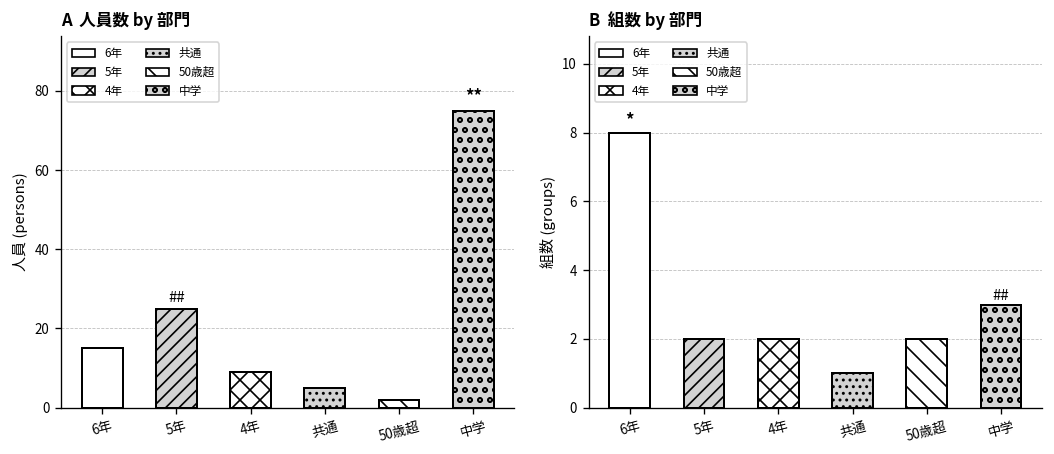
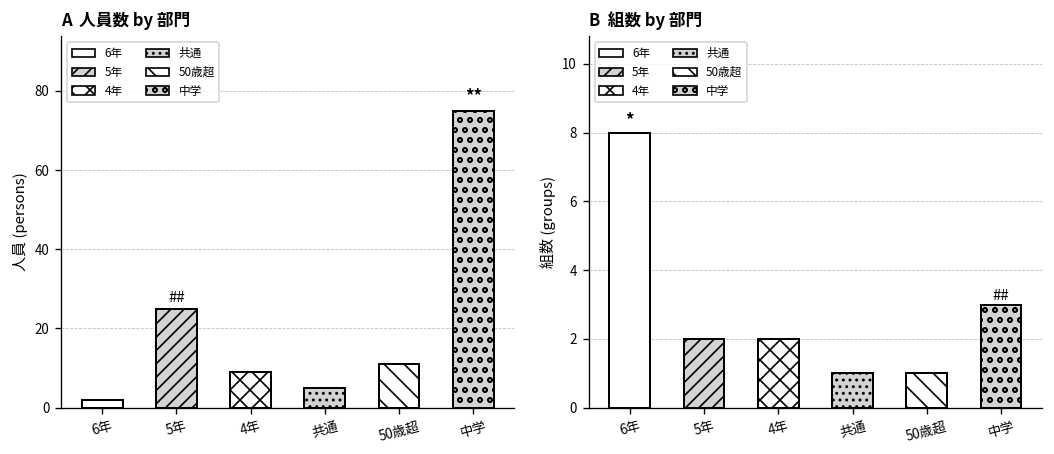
  {
    "A 人員数 by 部門": {
-     "6年": 15,
+     "6年": 2,
      "5年": 25,
      "4年": 9,
      "共通": 5,
-     "50歳超": 2,
+     "50歳超": 11,
      "中学": 75
    },
    "B 組数 by 部門": {
      "6年": 8,
      "5年": 2,
      "4年": 2,
      "共通": 1,
-     "50歳超": 2,
+     "50歳超": 1,
      "中学": 3
    }
  }
